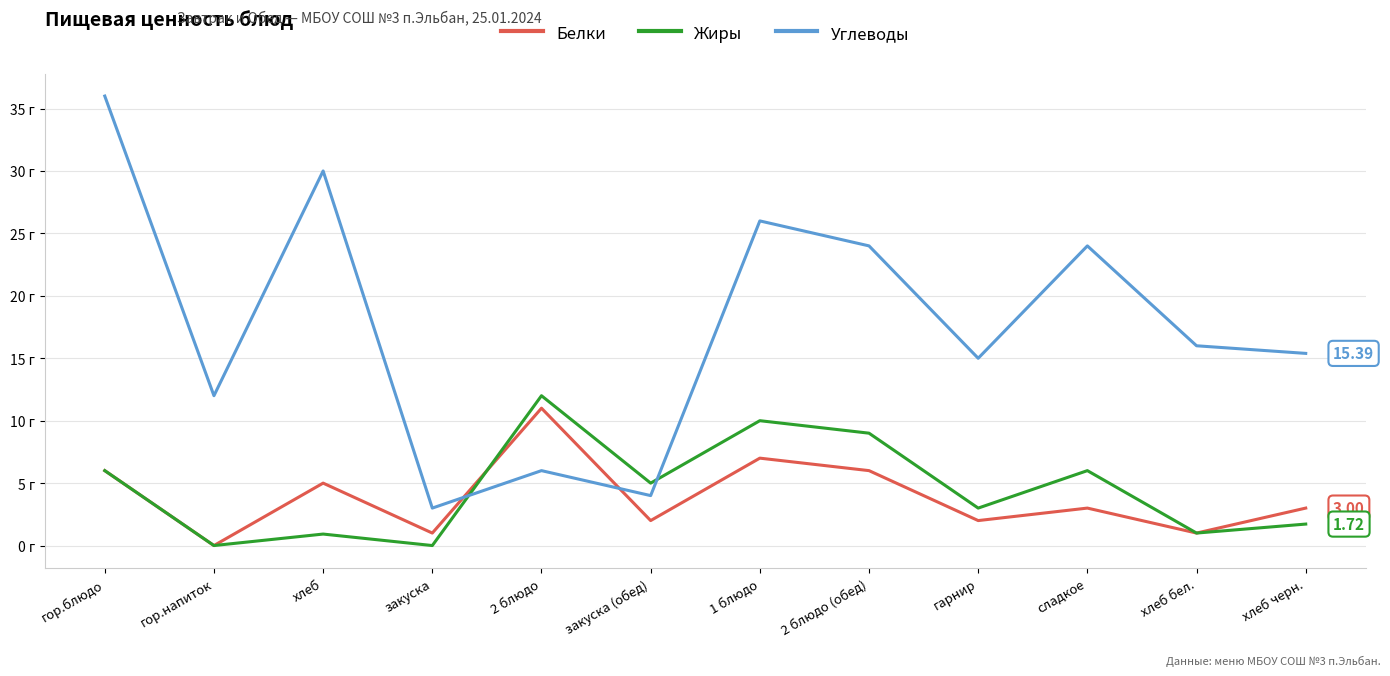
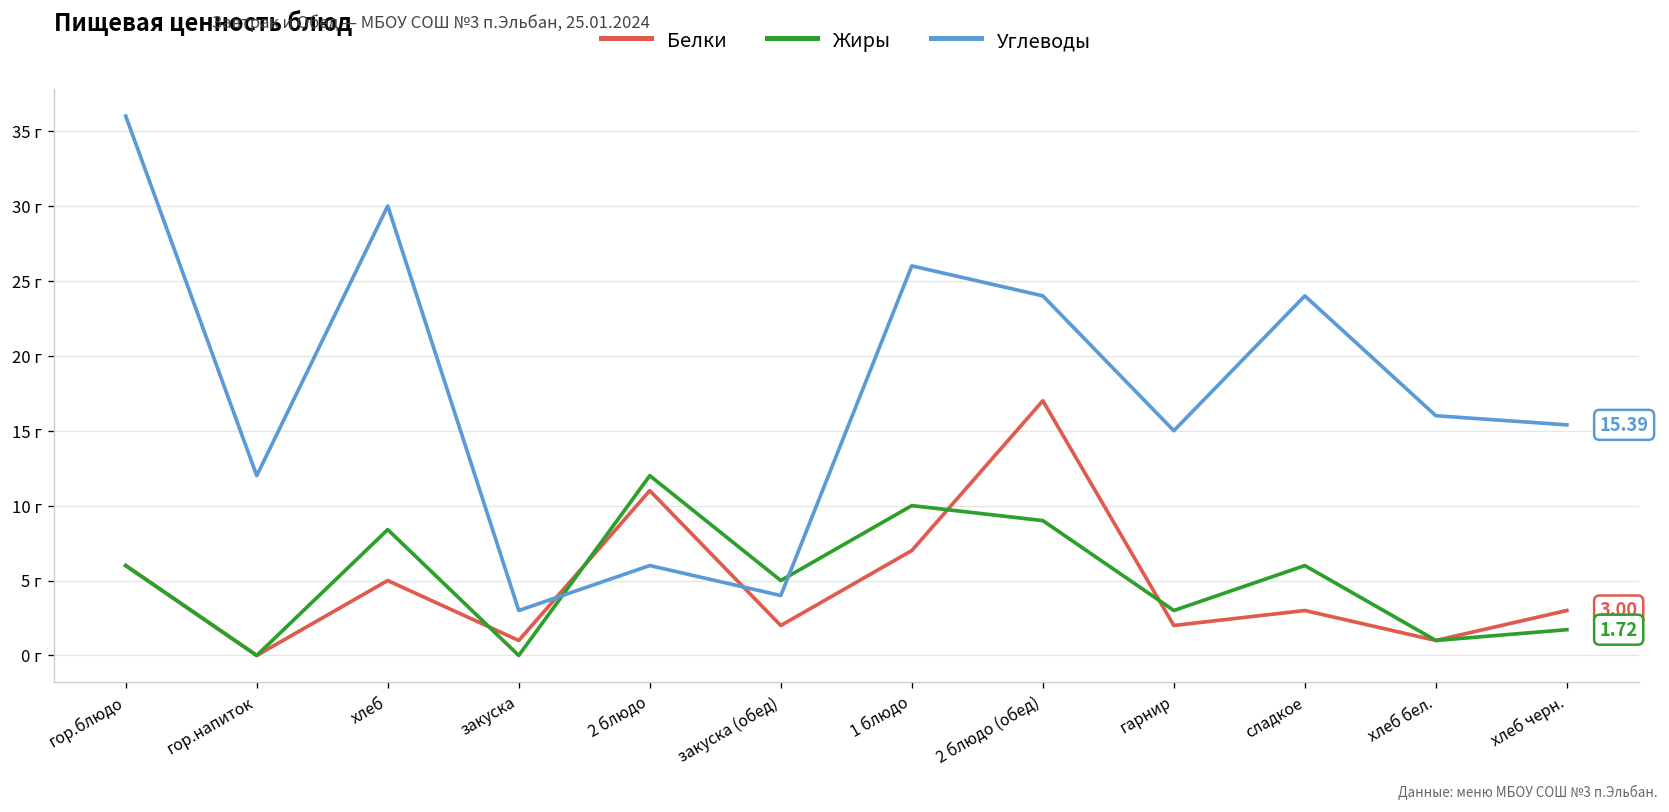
  {
    "Белки": {
      "хлеб": "5 г",
      "закуска": "1 г",
      "2 блюдо": "11 г",
      "закуска (обед)": "2 г",
      "1 блюдо": "7 г",
-     "2 блюдо (обед)": "6 г",
+     "2 блюдо (обед)": "17 г",
      "гарнир": "2 г",
      "сладкое": "3 г",
      "хлеб черн.": "3 г"
    },
    "Жиры": {
-     "хлеб": "0.9 г",
+     "хлеб": "8.4 г",
      "закуска": "0.0 г",
      "2 блюдо": "12.0 г",
      "закуска (обед)": "5.0 г",
      "1 блюдо": "10.0 г",
      "2 блюдо (обед)": "9.0 г",
      "гарнир": "3.0 г",
      "сладкое": "6.0 г",
      "хлеб черн.": "1.7 г"
    },
    "Углеводы": {
      "гор.блюдо": "36.0 г",
      "гор.напиток": "12.0 г",
      "хлеб": "30.0 г",
      "закуска": "3.0 г",
      "2 блюдо": "6.0 г",
      "закуска (обед)": "4.0 г",
      "1 блюдо": "26.0 г",
      "2 блюдо (обед)": "24.0 г",
      "гарнир": "15.0 г",
      "сладкое": "24.0 г",
      "хлеб бел.": "16.0 г",
      "хлеб черн.": "15.4 г"
    }
  }
